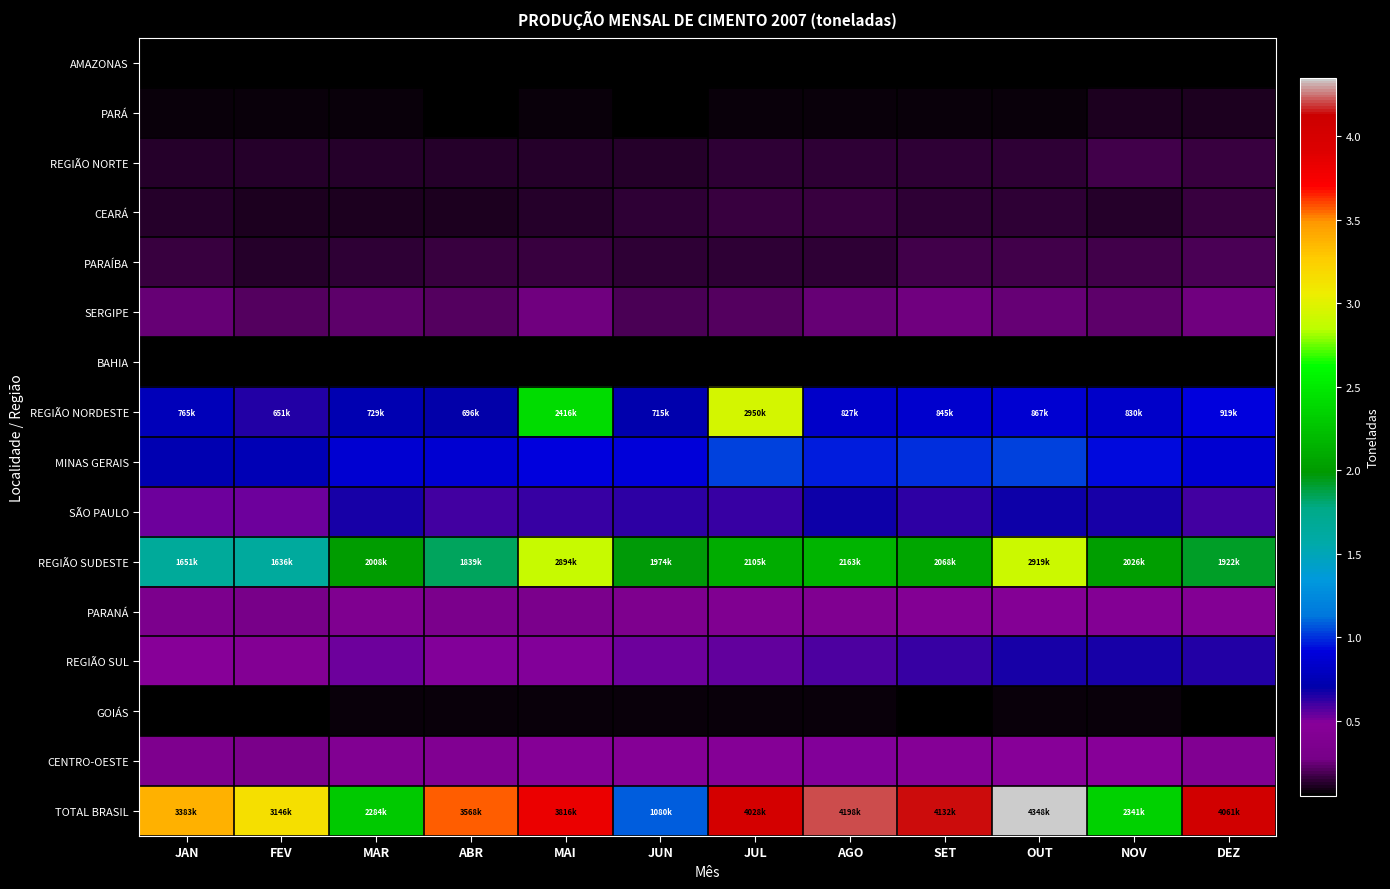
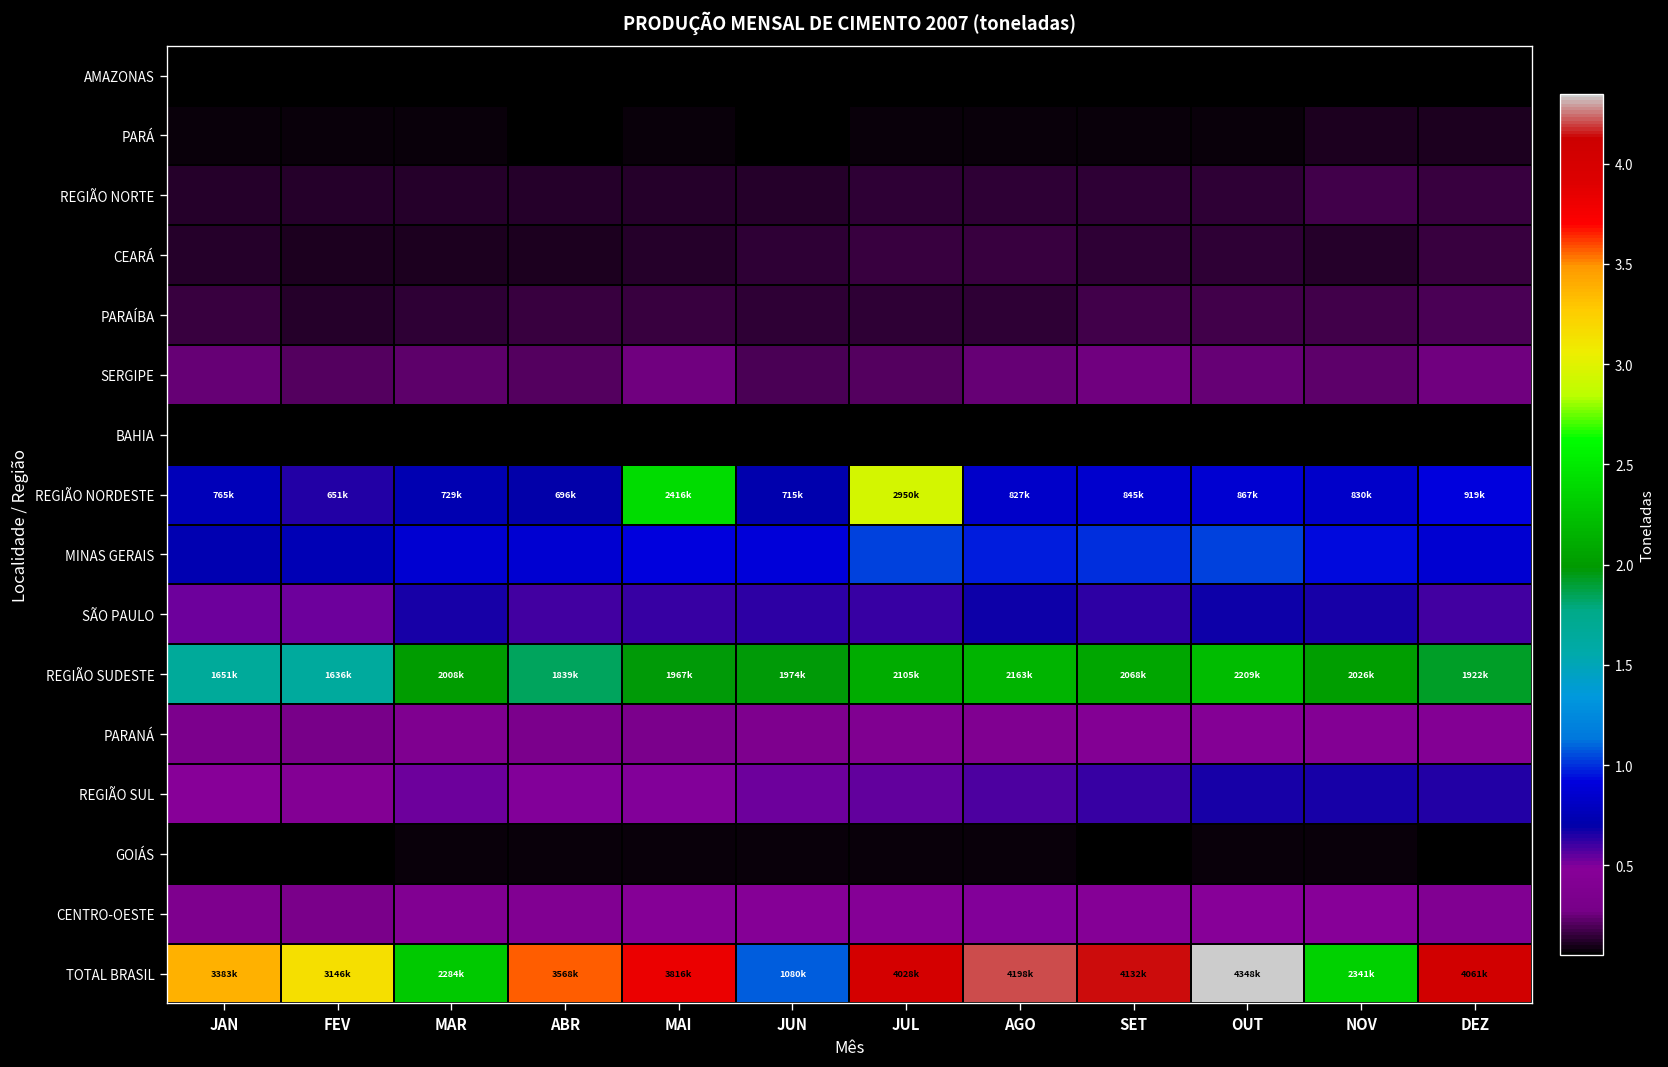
  {
    "REGIÃO NORDESTE": {
      "JAN": "765k",
      "FEV": "651k",
      "MAR": "729k",
      "ABR": "696k",
      "MAI": "2416k",
      "JUN": "715k",
      "JUL": "2950k",
      "AGO": "827k",
      "SET": "845k",
      "OUT": "867k",
      "NOV": "830k",
      "DEZ": "919k"
    },
    "REGIÃO SUDESTE": {
      "JAN": "1651k",
      "FEV": "1636k",
      "MAR": "2008k",
      "ABR": "1839k",
-     "MAI": "2894k",
+     "MAI": "1967k",
      "JUN": "1974k",
      "JUL": "2105k",
      "AGO": "2163k",
      "SET": "2068k",
-     "OUT": "2919k",
+     "OUT": "2209k",
      "NOV": "2026k",
      "DEZ": "1922k"
    },
    "TOTAL BRASIL": {
      "JAN": "3383k",
      "FEV": "3146k",
      "MAR": "2284k",
      "ABR": "3568k",
      "MAI": "3816k",
      "JUN": "1080k",
      "JUL": "4028k",
      "AGO": "4198k",
      "SET": "4132k",
      "OUT": "4348k",
      "NOV": "2341k",
      "DEZ": "4061k"
    }
  }
